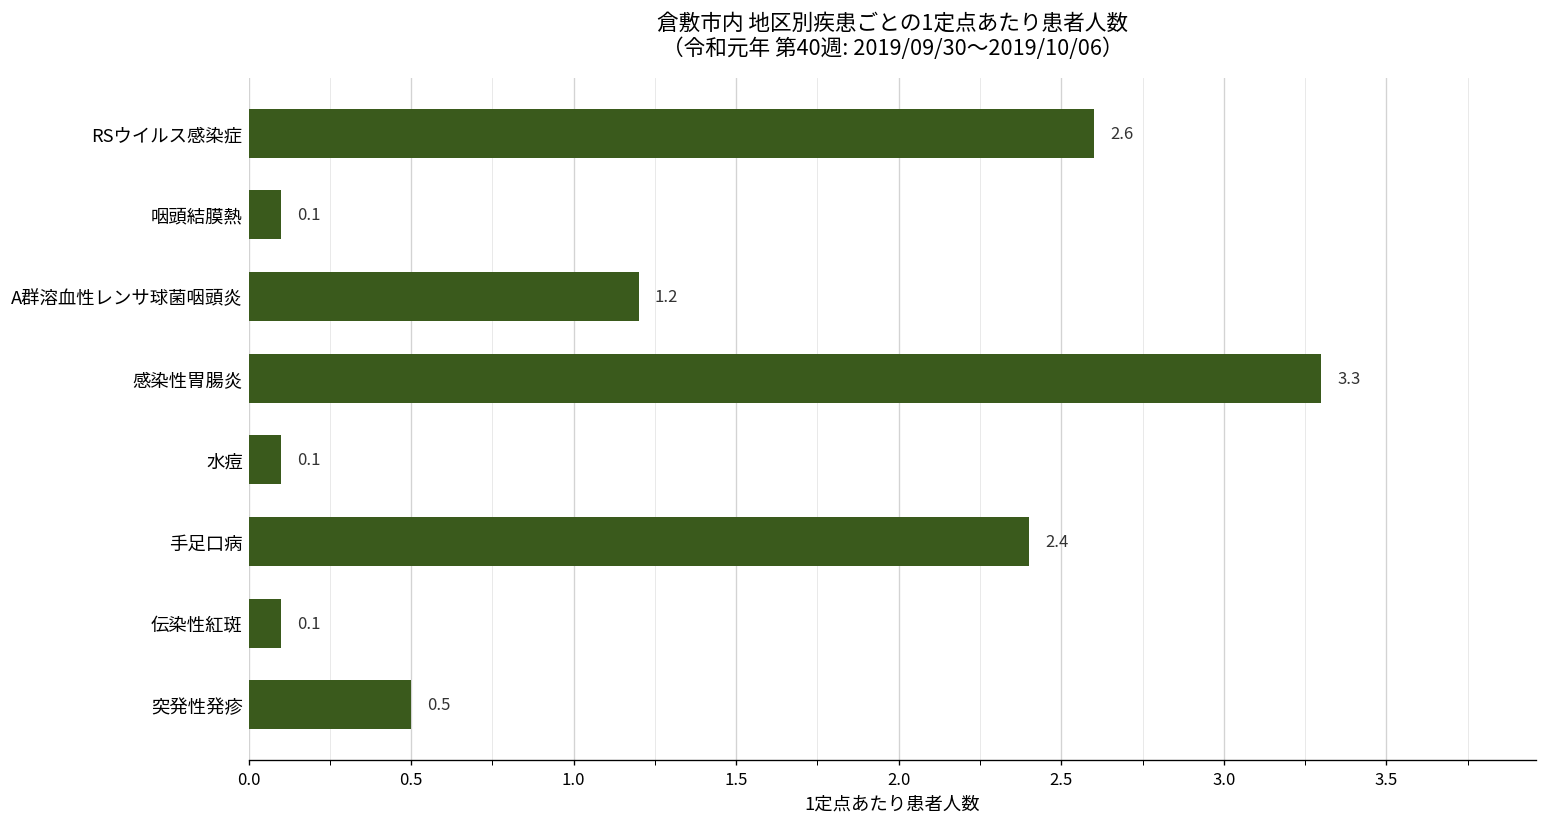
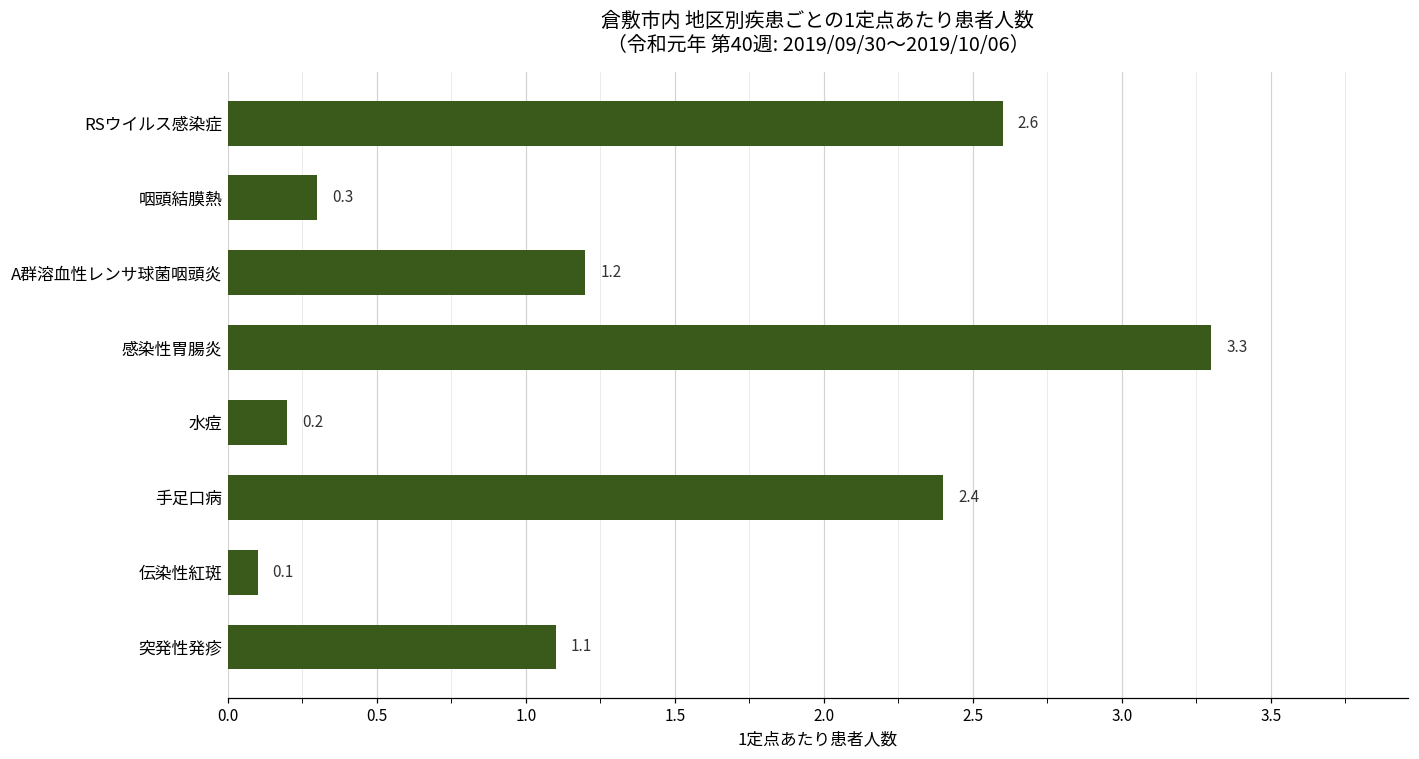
  {
    "RSウイルス感染症": 2.6,
-   "咽頭結膜熱": 0.1,
+   "咽頭結膜熱": 0.3,
    "A群溶血性レンサ球菌咽頭炎": 1.2,
    "感染性胃腸炎": 3.3,
-   "水痘": 0.1,
+   "水痘": 0.2,
    "手足口病": 2.4,
    "伝染性紅斑": 0.1,
-   "突発性発疹": 0.5
+   "突発性発疹": 1.1
  }
